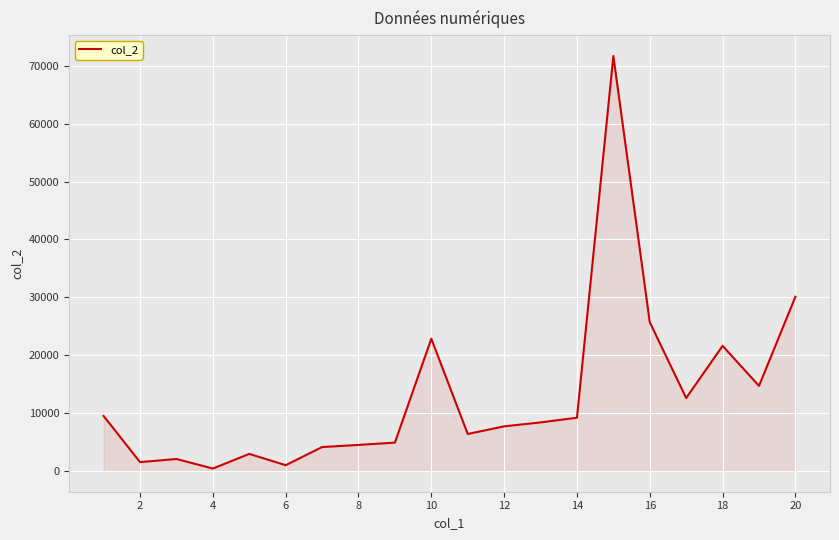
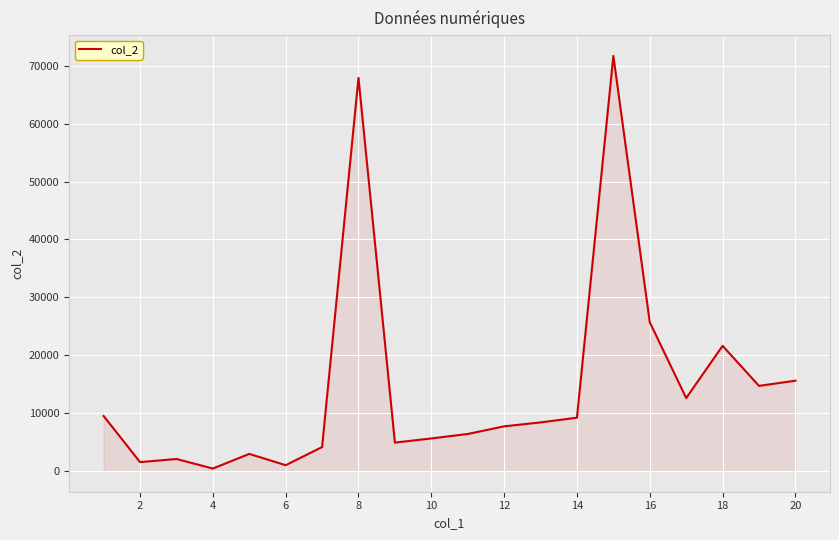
  {
    "2": 2000,
    "4": 0,
    "6": 1000,
-   "8": 5000,
-   "10": 23000,
+   "8": 68000,
+   "10": 6000,
    "12": 8000,
    "14": 9000,
    "16": 26000,
    "18": 22000,
-   "20": 30000
+   "20": 16000
  }
